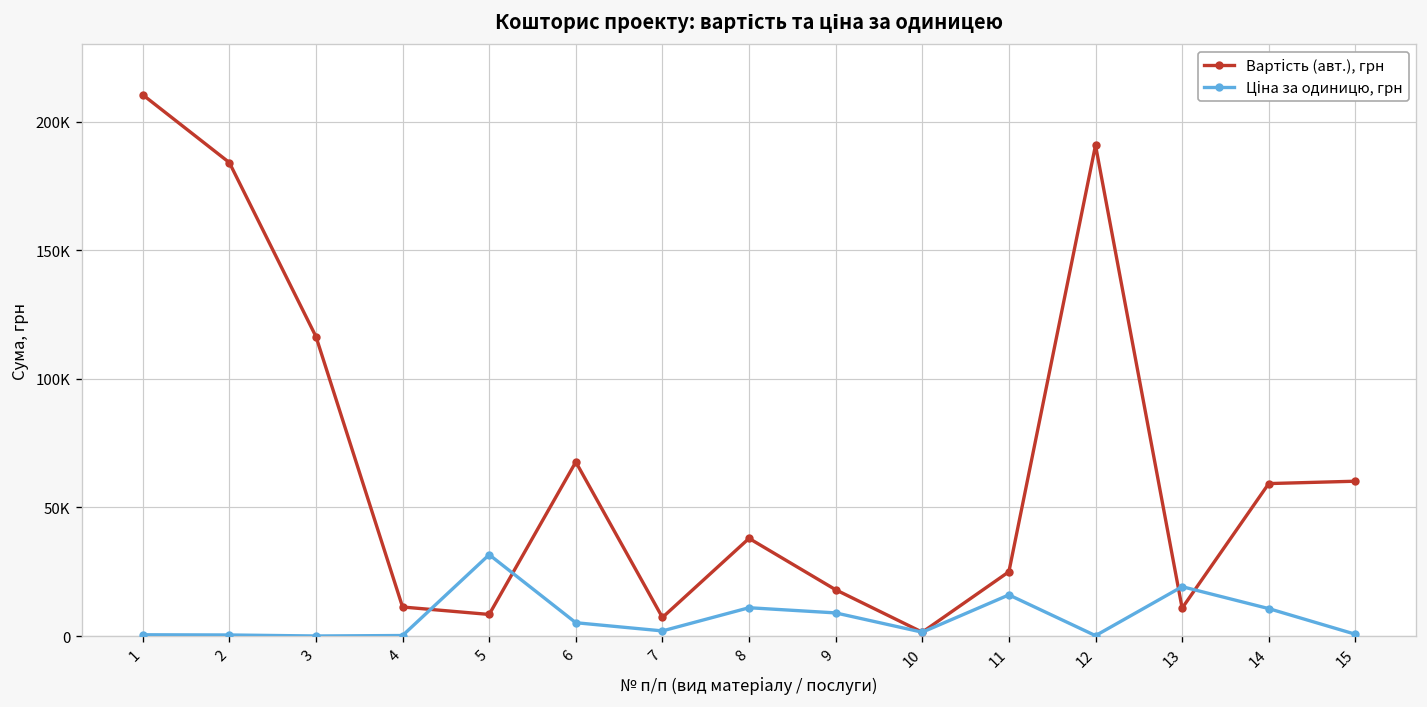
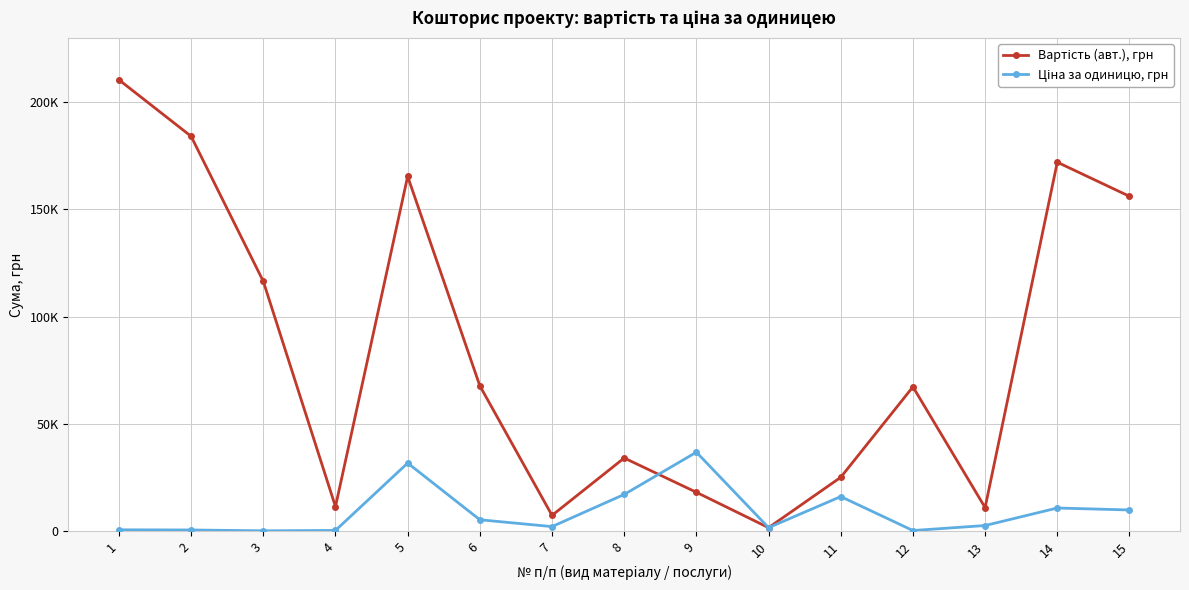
  {
    "Вартість (авт.), грн": {
      "1": 210000,
      "2": 184000,
      "3": 116000,
      "4": 11000,
-     "5": 8000,
+     "5": 165000,
      "6": 68000,
      "7": 7000,
-     "8": 38000,
+     "8": 34000,
      "9": 18000,
      "11": 25000,
-     "12": 191000,
+     "12": 67000,
      "13": 11000,
-     "14": 59000,
-     "15": 60000
+     "14": 172000,
+     "15": 156000
    },
    "Ціна за одиницю, грн": {
      "1": 1000,
      "2": 0,
      "3": 0,
      "4": 0,
      "5": 32000,
      "6": 5000,
      "7": 2000,
-     "8": 11000,
-     "9": 9000,
+     "8": 17000,
+     "9": 37000,
      "11": 16000,
      "12": 0,
-     "13": 19000,
+     "13": 3000,
      "14": 11000,
-     "15": 1000
+     "15": 10000
    }
  }
